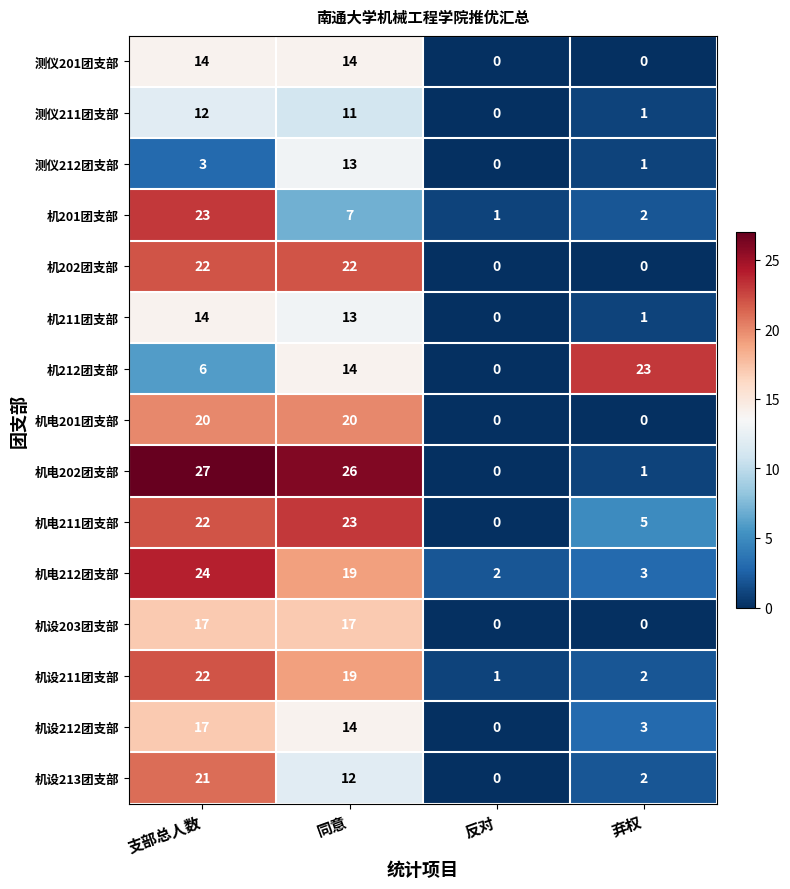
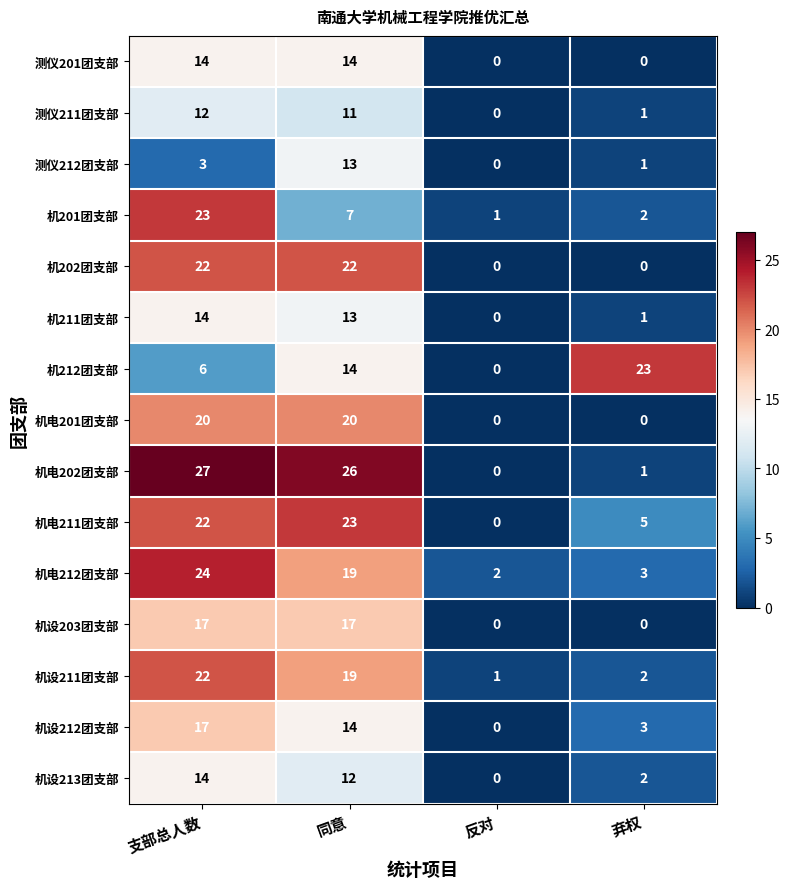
  {
    "测仪201团支部": {
      "支部总人数": 14,
      "同意": 14,
      "反对": 0,
      "弃权": 0
    },
    "测仪211团支部": {
      "支部总人数": 12,
      "同意": 11,
      "反对": 0,
      "弃权": 1
    },
    "测仪212团支部": {
      "支部总人数": 3,
      "同意": 13,
      "反对": 0,
      "弃权": 1
    },
    "机201团支部": {
      "支部总人数": 23,
      "同意": 7,
      "反对": 1,
      "弃权": 2
    },
    "机202团支部": {
      "支部总人数": 22,
      "同意": 22,
      "反对": 0,
      "弃权": 0
    },
    "机211团支部": {
      "支部总人数": 14,
      "同意": 13,
      "反对": 0,
      "弃权": 1
    },
    "机212团支部": {
      "支部总人数": 6,
      "同意": 14,
      "反对": 0,
      "弃权": 23
    },
    "机电201团支部": {
      "支部总人数": 20,
      "同意": 20,
      "反对": 0,
      "弃权": 0
    },
    "机电202团支部": {
      "支部总人数": 27,
      "同意": 26,
      "反对": 0,
      "弃权": 1
    },
    "机电211团支部": {
      "支部总人数": 22,
      "同意": 23,
      "反对": 0,
      "弃权": 5
    },
    "机电212团支部": {
      "支部总人数": 24,
      "同意": 19,
      "反对": 2,
      "弃权": 3
    },
    "机设203团支部": {
      "支部总人数": 17,
      "同意": 17,
      "反对": 0,
      "弃权": 0
    },
    "机设211团支部": {
      "支部总人数": 22,
      "同意": 19,
      "反对": 1,
      "弃权": 2
    },
    "机设212团支部": {
      "支部总人数": 17,
      "同意": 14,
      "反对": 0,
      "弃权": 3
    },
    "机设213团支部": {
-     "支部总人数": 21,
+     "支部总人数": 14,
      "同意": 12,
      "反对": 0,
      "弃权": 2
    }
  }
